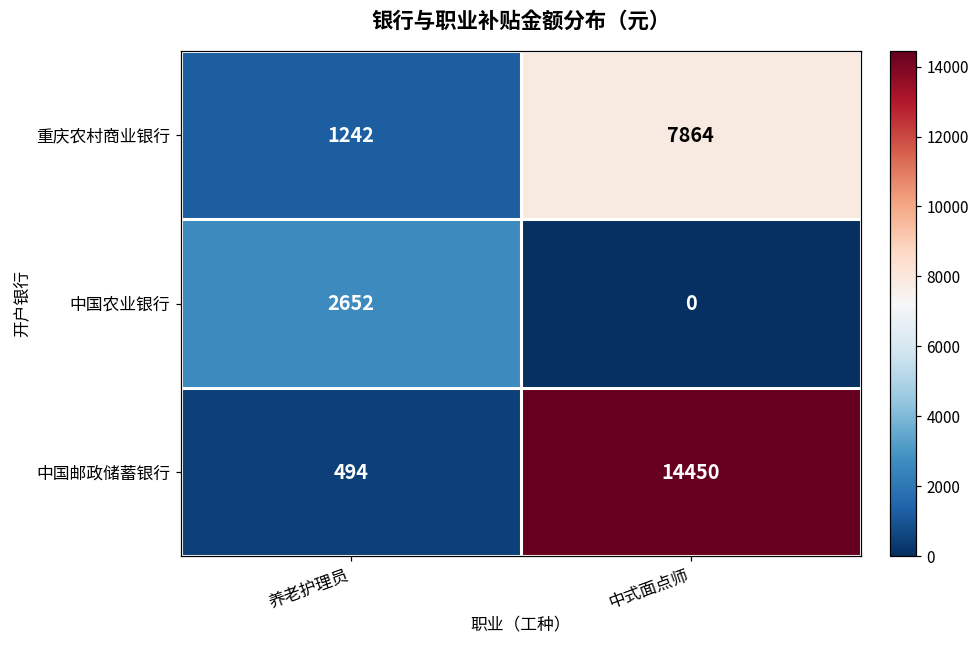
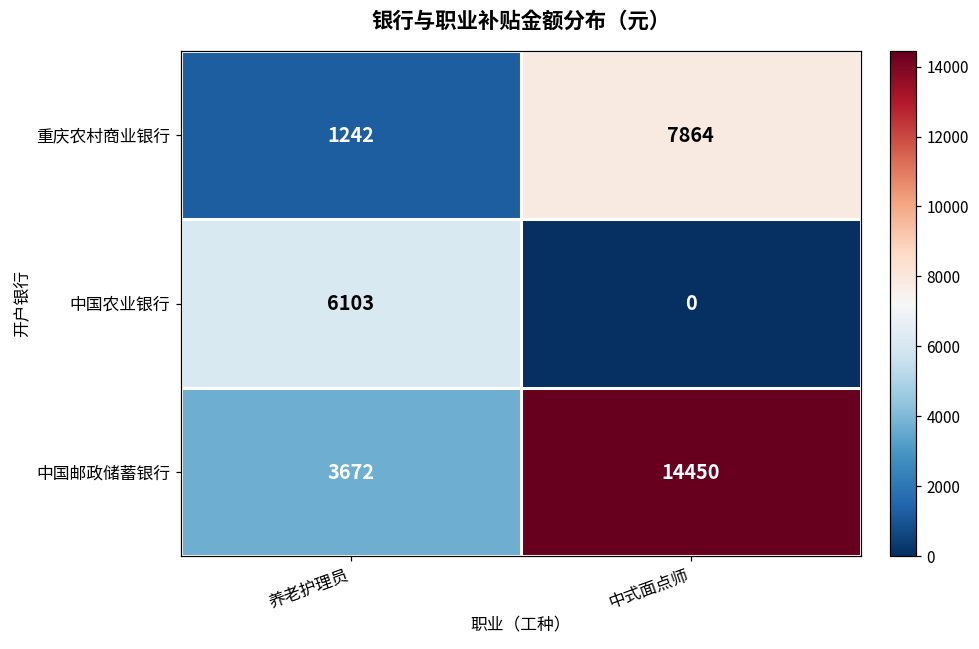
  {
    "重庆农村商业银行": {
      "养老护理员": 1242,
      "中式面点师": 7864
    },
    "中国农业银行": {
-     "养老护理员": 2652,
+     "养老护理员": 6103,
      "中式面点师": 0
    },
    "中国邮政储蓄银行": {
-     "养老护理员": 494,
+     "养老护理员": 3672,
      "中式面点师": 14450
    }
  }
